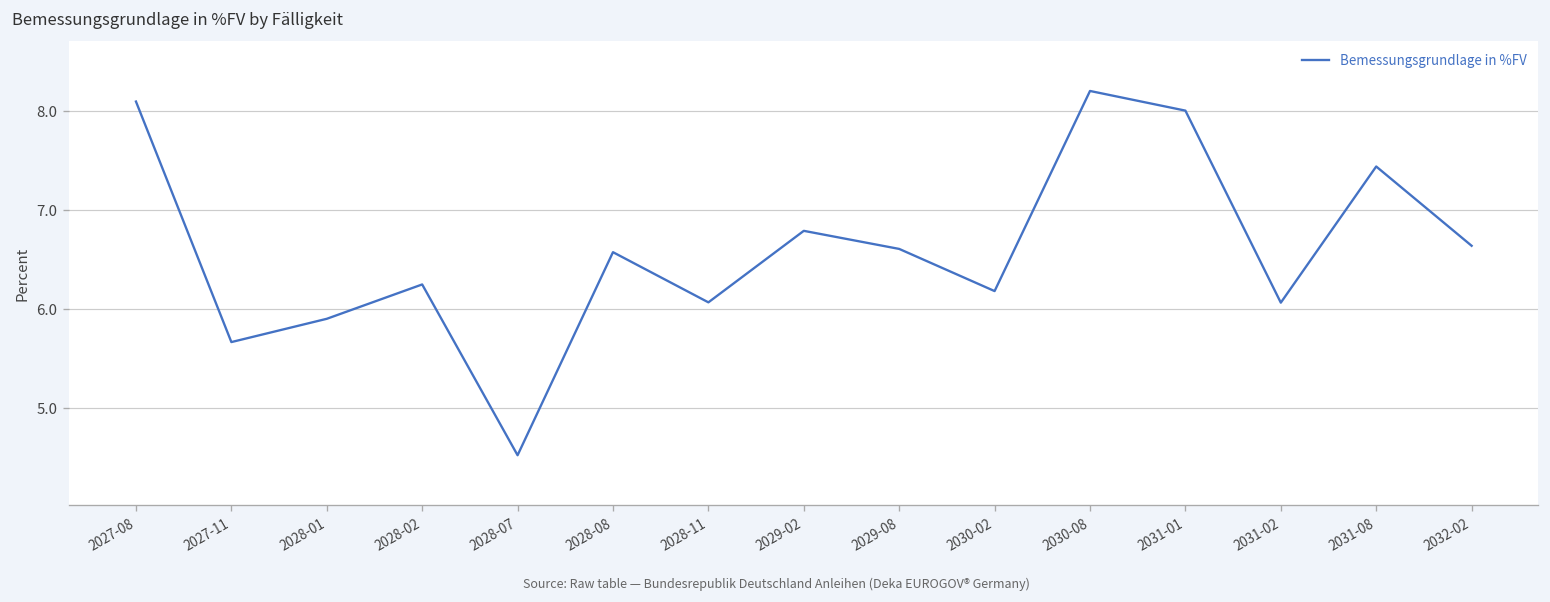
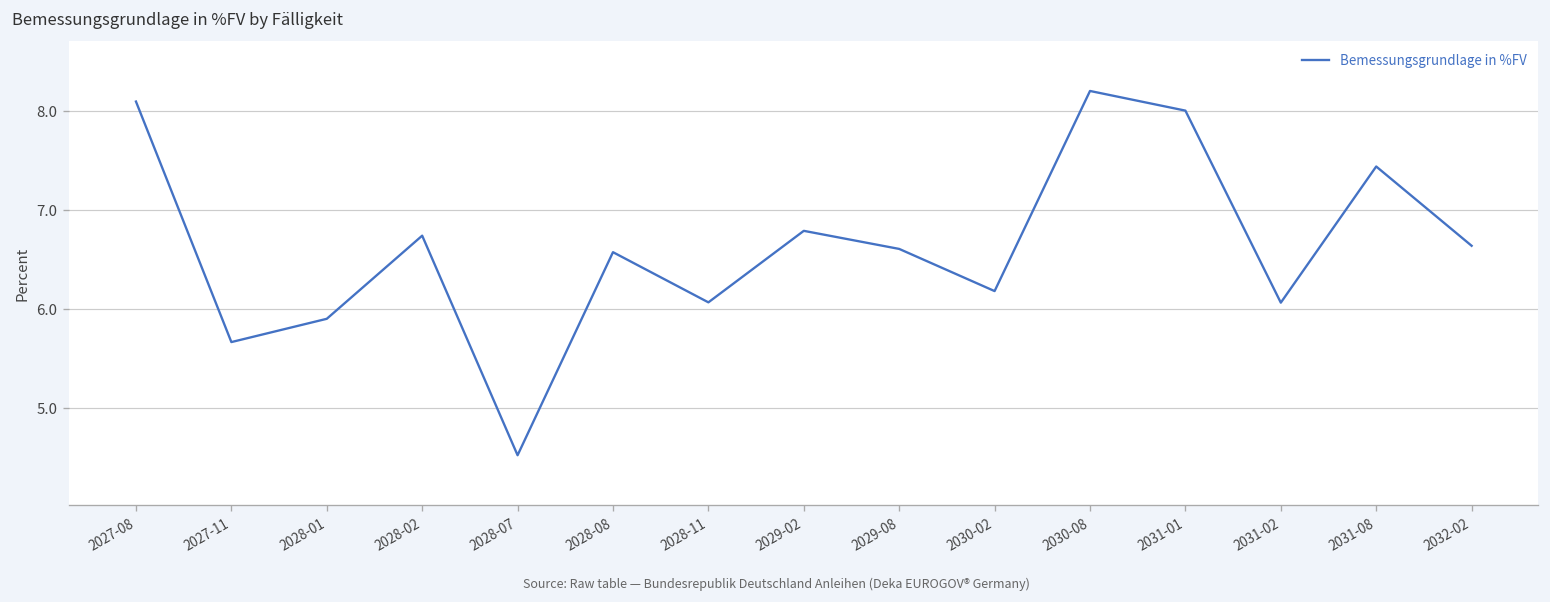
  {
    "2027-08": 8.1,
    "2027-11": 5.7,
    "2028-01": 5.9,
-   "2028-02": 6.2,
+   "2028-02": 6.7,
    "2028-07": 4.5,
    "2028-08": 6.6,
    "2028-11": 6.1,
    "2029-02": 6.8,
    "2029-08": 6.6,
    "2030-02": 6.2,
    "2030-08": 8.2,
    "2031-01": 8.0,
    "2031-02": 6.1,
    "2031-08": 7.4,
    "2032-02": 6.6
  }
